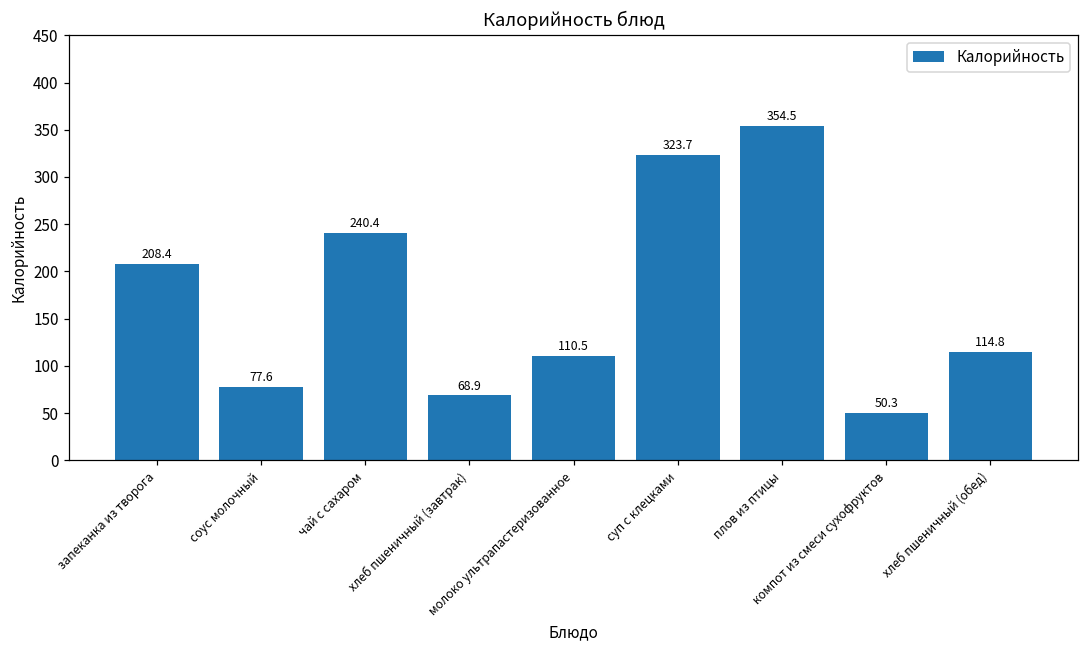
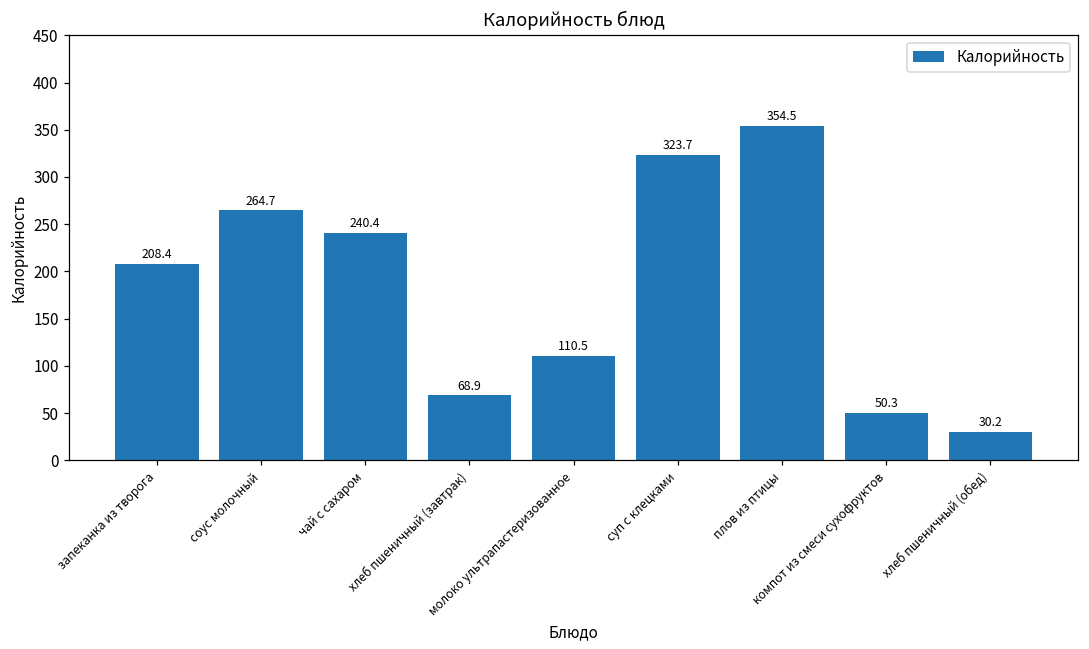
  {
    "запеканка из творога": 208.4,
-   "соус молочный": 77.6,
+   "соус молочный": 264.7,
    "чай с сахаром": 240.4,
    "хлеб пшеничный (завтрак)": 68.9,
    "молоко ультрапастеризованное": 110.5,
    "суп с клецками": 323.7,
    "плов из птицы": 354.5,
    "компот из смеси сухофруктов": 50.3,
-   "хлеб пшеничный (обед)": 114.8
+   "хлеб пшеничный (обед)": 30.2
  }
